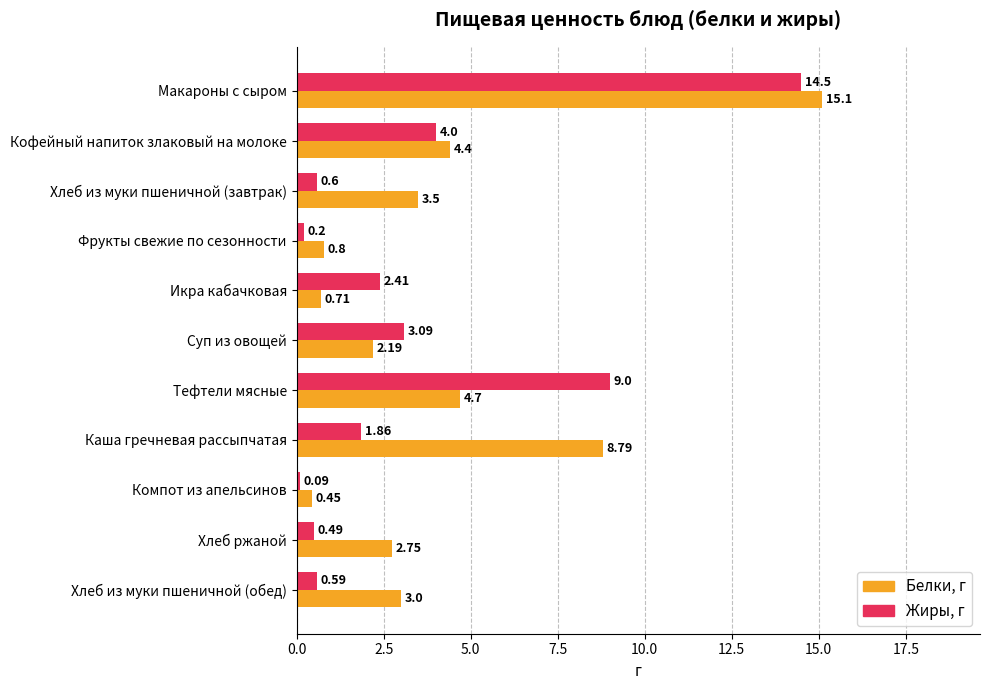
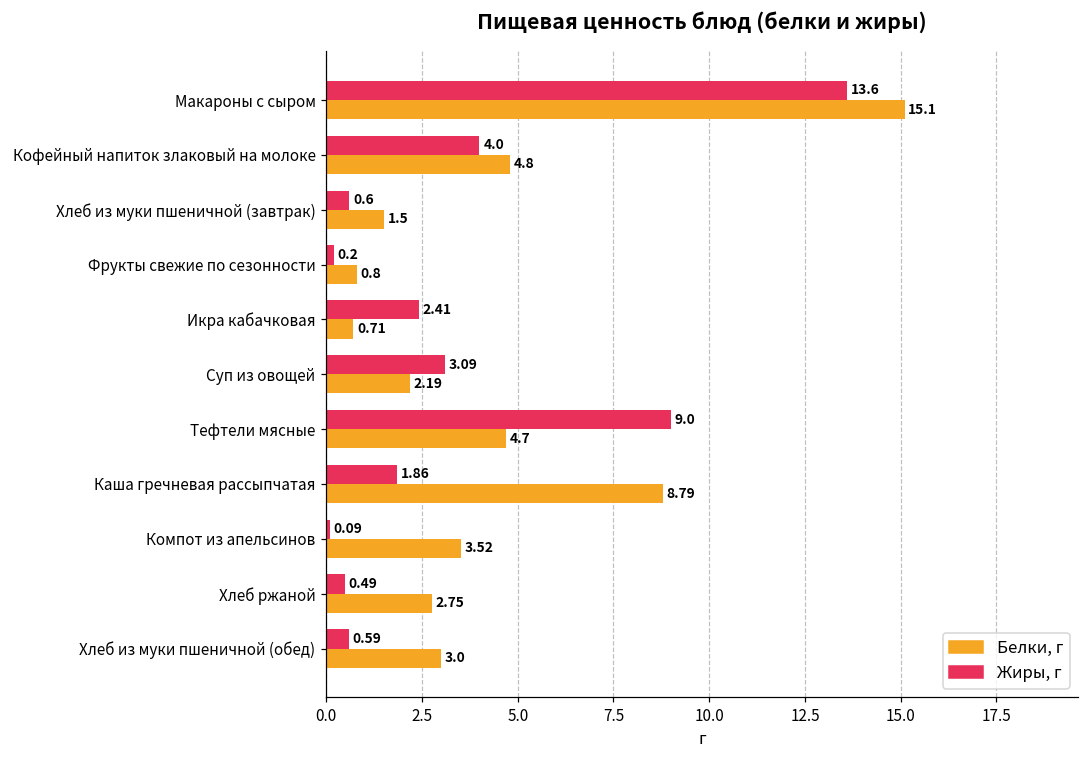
  {
    "Белки, г": {
      "Макароны с сыром": 15.1,
-     "Кофейный напиток злаковый на молоке": 4.4,
-     "Хлеб из муки пшеничной (завтрак)": 3.5,
+     "Кофейный напиток злаковый на молоке": 4.8,
+     "Хлеб из муки пшеничной (завтрак)": 1.5,
      "Фрукты свежие по сезонности": 0.8,
      "Икра кабачковая": 0.71,
      "Суп из овощей": 2.19,
      "Тефтели мясные": 4.7,
      "Каша гречневая рассыпчатая": 8.79,
-     "Компот из апельсинов": 0.45,
+     "Компот из апельсинов": 3.52,
      "Хлеб ржаной": 2.75,
      "Хлеб из муки пшеничной (обед)": 3.0
    },
    "Жиры, г": {
-     "Макароны с сыром": 14.5,
+     "Макароны с сыром": 13.6,
      "Кофейный напиток злаковый на молоке": 4.0,
      "Хлеб из муки пшеничной (завтрак)": 0.6,
      "Фрукты свежие по сезонности": 0.2,
      "Икра кабачковая": 2.41,
      "Суп из овощей": 3.09,
      "Тефтели мясные": 9.0,
      "Каша гречневая рассыпчатая": 1.86,
      "Компот из апельсинов": 0.09,
      "Хлеб ржаной": 0.49,
      "Хлеб из муки пшеничной (обед)": 0.59
    }
  }
